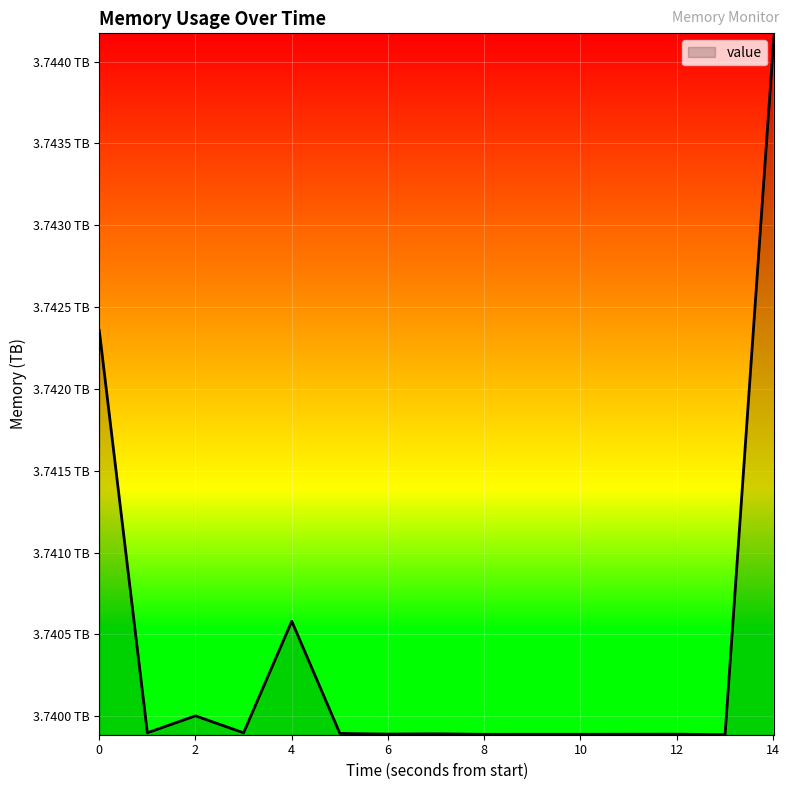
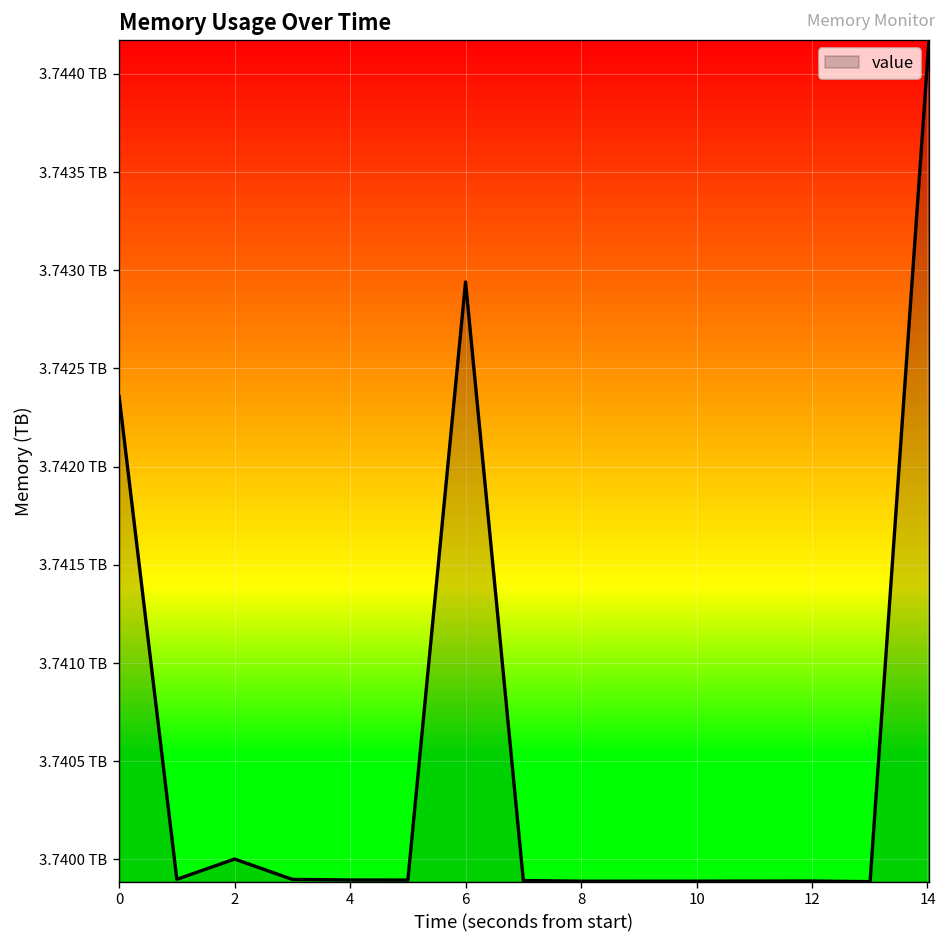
  {
    "0": "3.74236 TB",
    "2": "3.74000 TB",
-   "4": "3.74058 TB",
-   "6": "3.73989 TB",
+   "4": "3.73990 TB",
+   "6": "3.74294 TB",
    "8": "3.73989 TB",
    "10": "3.73989 TB",
    "12": "3.73989 TB"
  }
